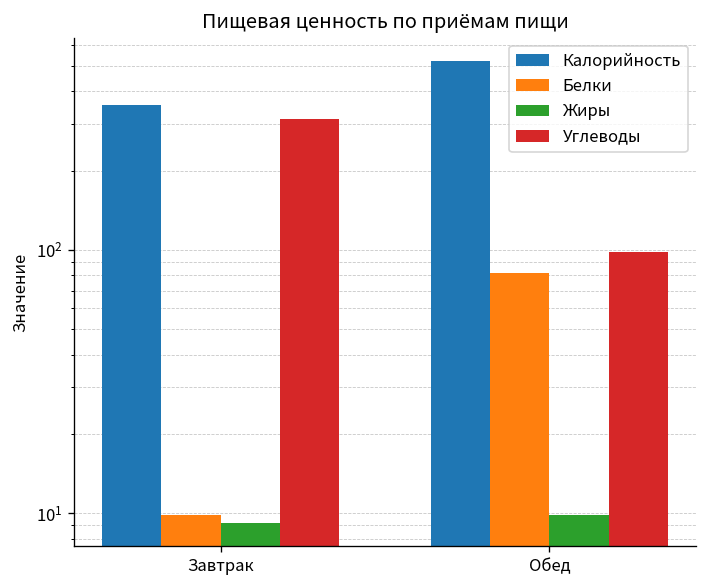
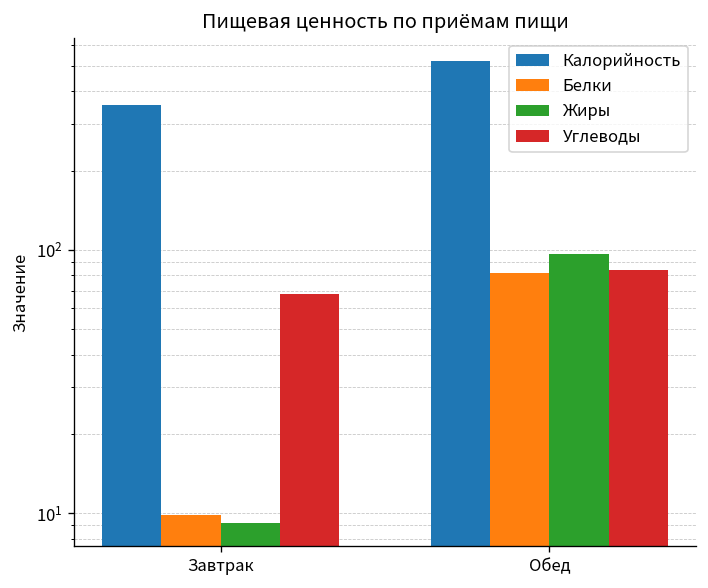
  {
    "Калорийность": {
      "Завтрак": 360,
      "Обед": 520
    },
    "Белки": {
      "Завтрак": 10,
      "Обед": 82
    },
    "Жиры": {
      "Завтрак": 9,
-     "Обед": 10
+     "Обед": 100
    },
    "Углеводы": {
-     "Завтрак": 310,
-     "Обед": 100
+     "Завтрак": 68,
+     "Обед": 84
    }
  }
